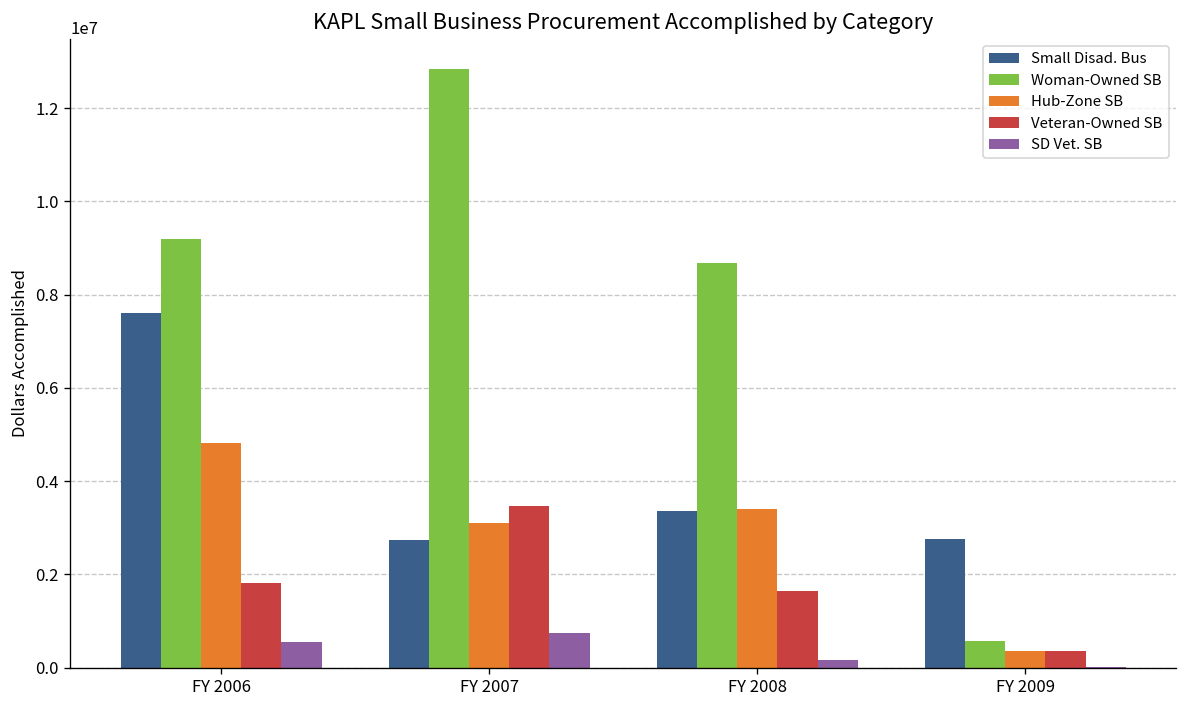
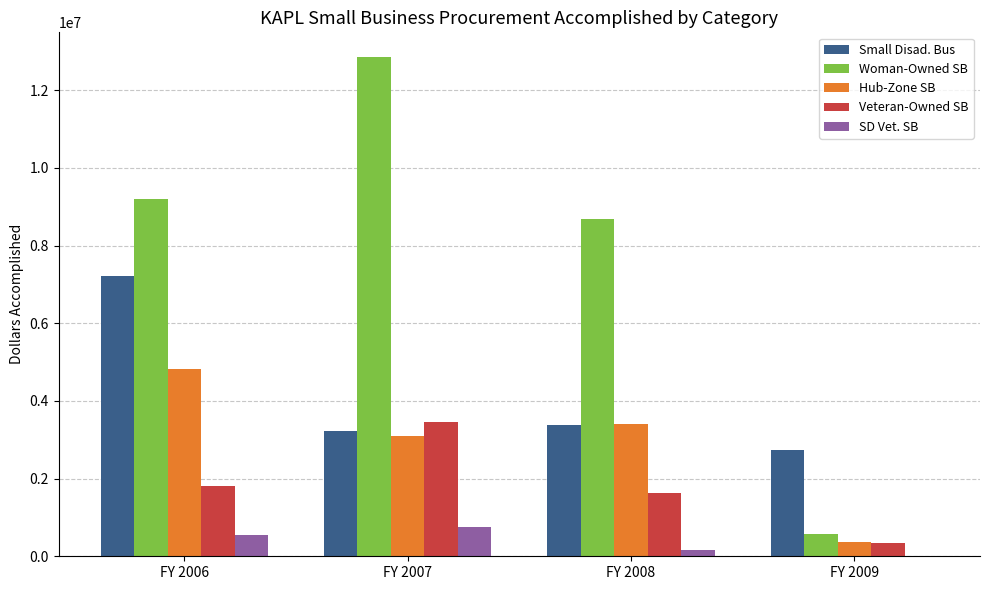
  {
    "Small Disad. Bus": {
-     "FY 2006": 7600000,
-     "FY 2007": 2700000,
+     "FY 2006": 7200000,
+     "FY 2007": 3200000,
      "FY 2008": 3400000,
      "FY 2009": 2700000
    },
    "Woman-Owned SB": {
      "FY 2006": 9200000,
      "FY 2007": 12800000,
      "FY 2008": 8700000,
      "FY 2009": 600000
    },
    "Hub-Zone SB": {
      "FY 2006": 4800000,
      "FY 2007": 3100000,
      "FY 2008": 3400000,
      "FY 2009": 400000
    },
    "Veteran-Owned SB": {
      "FY 2006": 1800000,
      "FY 2007": 3500000,
      "FY 2008": 1600000,
      "FY 2009": 400000
    },
    "SD Vet. SB": {
      "FY 2006": 500000,
      "FY 2007": 800000,
      "FY 2008": 200000
    }
  }
